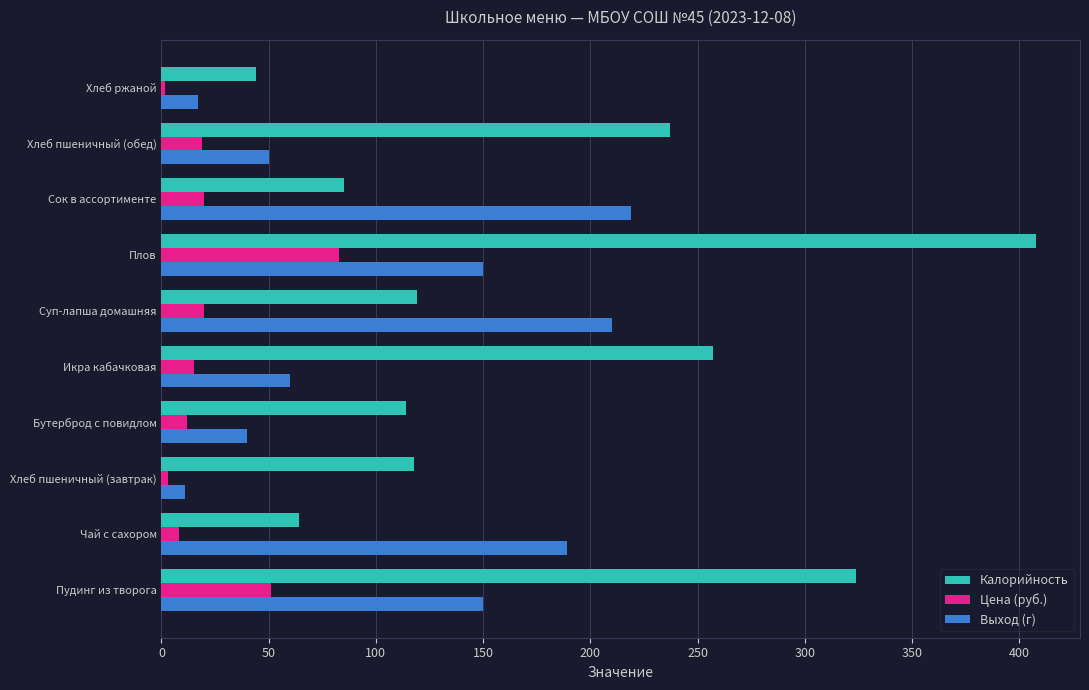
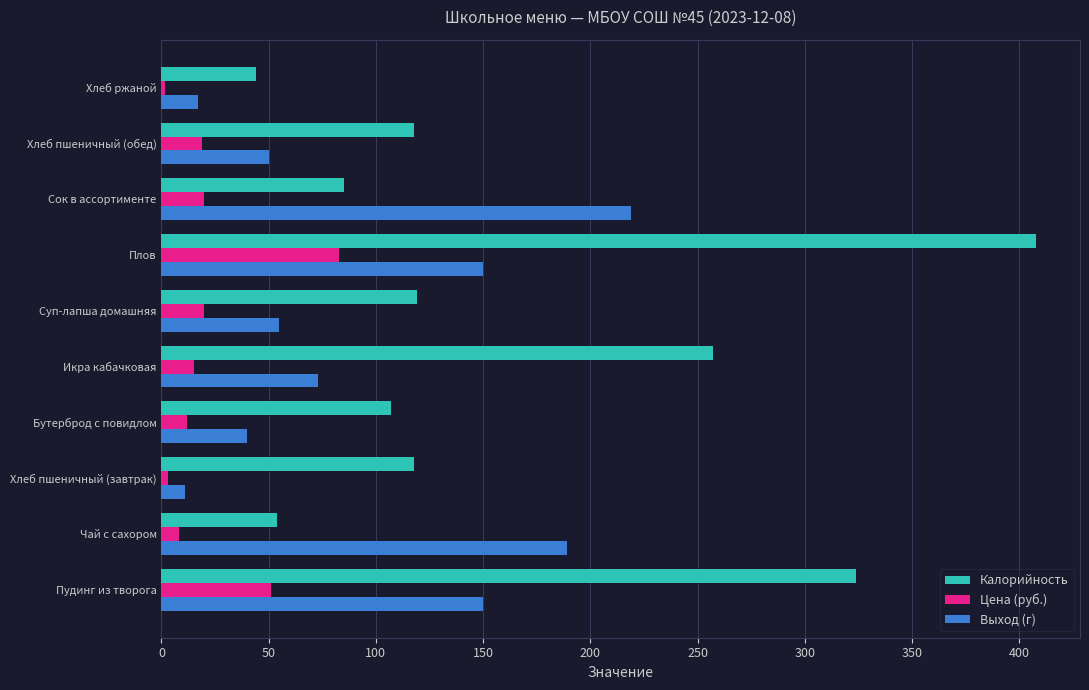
  {
    "Калорийность": {
      "Хлеб ржаной": 44,
-     "Хлеб пшеничный (обед)": 237,
+     "Хлеб пшеничный (обед)": 118,
      "Сок в ассортименте": 85,
      "Плов": 408,
      "Суп-лапша домашняя": 119,
      "Икра кабачковая": 257,
-     "Бутерброд с повидлом": 114,
+     "Бутерброд с повидлом": 107,
      "Хлеб пшеничный (завтрак)": 118,
-     "Чай с сахором": 64,
+     "Чай с сахором": 54,
      "Пудинг из творога": 324
    },
    "Цена (руб.)": {
      "Хлеб ржаной": 2,
      "Хлеб пшеничный (обед)": 19,
      "Сок в ассортименте": 20,
      "Плов": 83,
      "Суп-лапша домашняя": 20,
      "Икра кабачковая": 15,
      "Бутерброд с повидлом": 12,
      "Хлеб пшеничный (завтрак)": 3,
      "Чай с сахором": 8,
      "Пудинг из творога": 51
    },
    "Выход (г)": {
      "Хлеб ржаной": 17,
      "Хлеб пшеничный (обед)": 50,
      "Сок в ассортименте": 219,
      "Плов": 150,
-     "Суп-лапша домашняя": 210,
-     "Икра кабачковая": 60,
+     "Суп-лапша домашняя": 55,
+     "Икра кабачковая": 73,
      "Бутерброд с повидлом": 40,
      "Хлеб пшеничный (завтрак)": 11,
      "Чай с сахором": 189,
      "Пудинг из творога": 150
    }
  }
